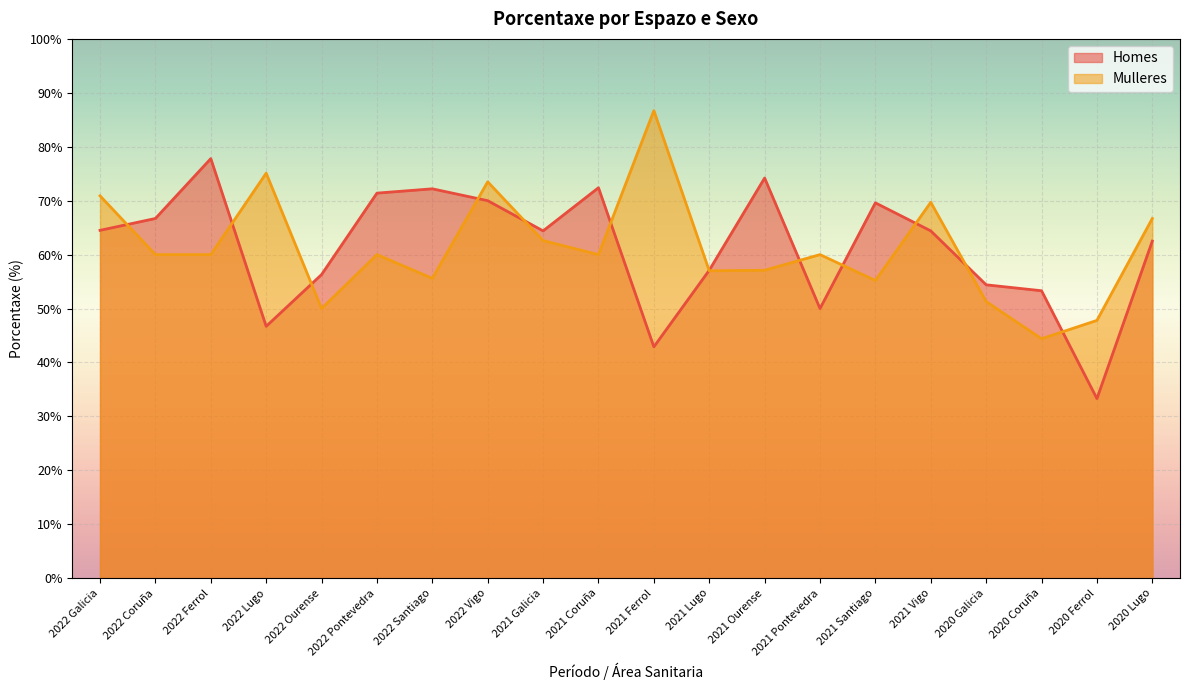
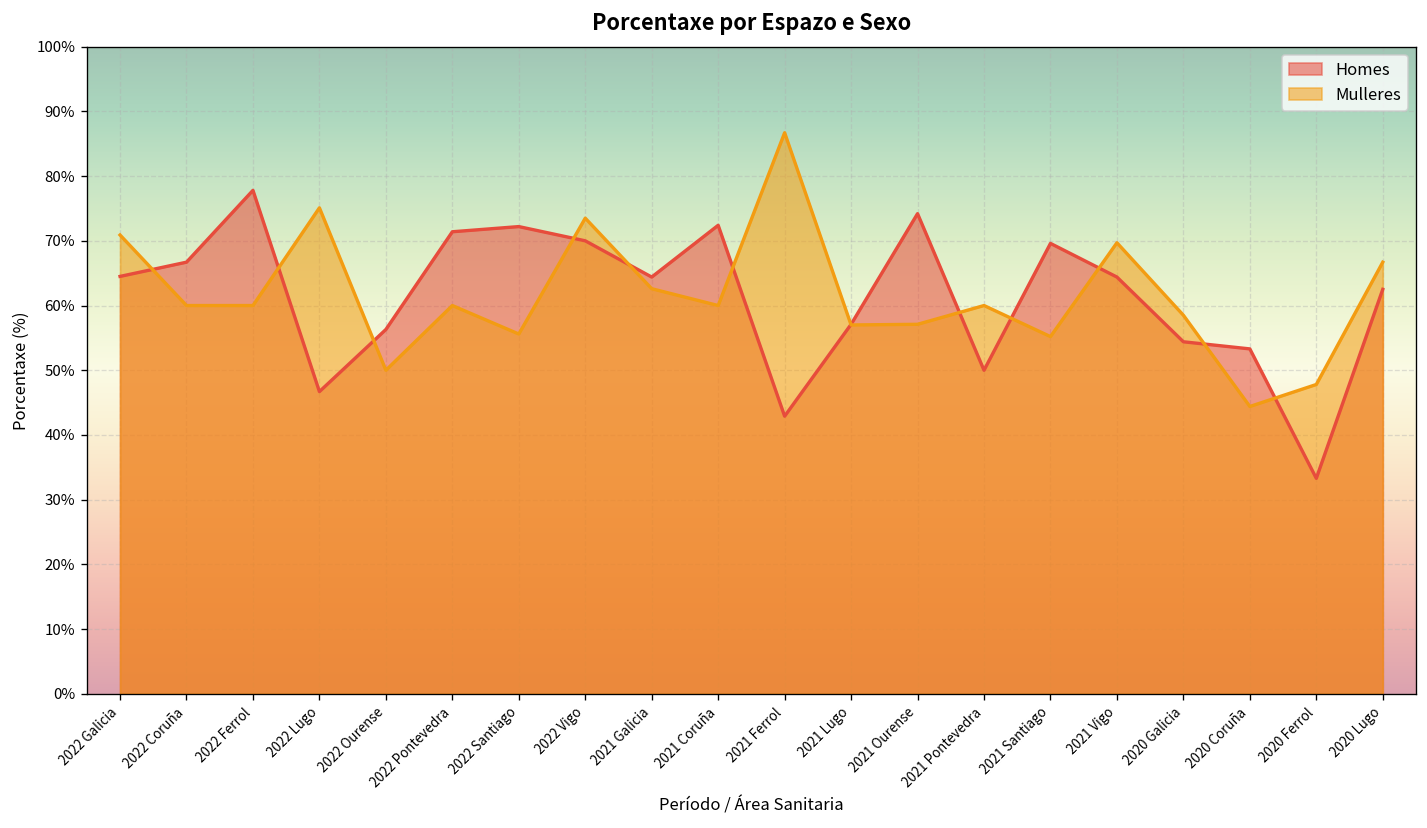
  {
    "Homes": {
      "2022 Galicia": "65%",
      "2022 Coruña": "67%",
      "2022 Ferrol": "78%",
      "2022 Lugo": "47%",
      "2022 Ourense": "56%",
      "2022 Pontevedra": "71%",
      "2022 Santiago": "72%",
      "2022 Vigo": "70%",
      "2021 Galicia": "64%",
      "2021 Coruña": "72%",
      "2021 Ferrol": "43%",
      "2021 Ourense": "74%",
      "2021 Pontevedra": "50%",
      "2021 Santiago": "70%",
      "2021 Vigo": "64%",
      "2020 Galicia": "54%",
      "2020 Coruña": "53%",
      "2020 Ferrol": "33%",
      "2020 Lugo": "63%"
    },
    "Mulleres": {
      "2022 Galicia": "71%",
      "2022 Coruña": "60%",
      "2022 Ferrol": "60%",
      "2022 Lugo": "75%",
      "2022 Ourense": "50%",
      "2022 Pontevedra": "60%",
      "2022 Santiago": "56%",
      "2022 Vigo": "74%",
      "2021 Galicia": "63%",
      "2021 Coruña": "60%",
      "2021 Ferrol": "87%",
      "2021 Ourense": "57%",
      "2021 Pontevedra": "60%",
      "2021 Santiago": "55%",
      "2021 Vigo": "70%",
-     "2020 Galicia": "51%",
+     "2020 Galicia": "59%",
      "2020 Coruña": "44%",
      "2020 Ferrol": "48%",
      "2020 Lugo": "67%"
    }
  }
